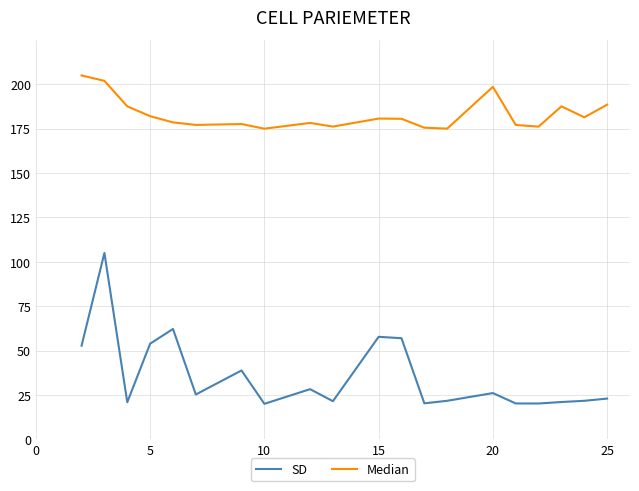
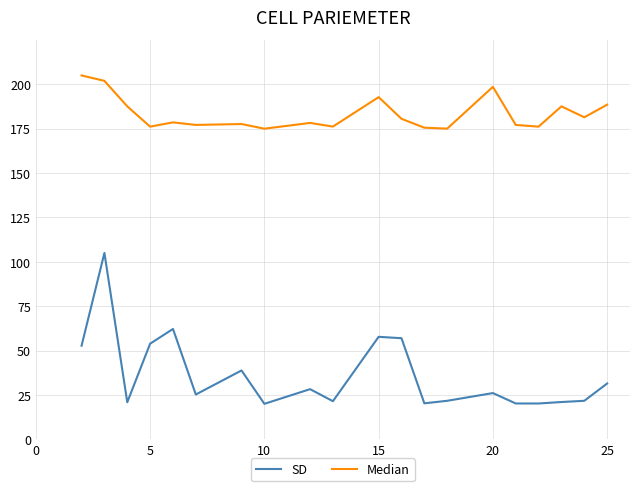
  {
    "SD": {
      "5": 54,
      "10": 20,
      "15": 58,
      "20": 26,
-     "25": 23
+     "25": 31
    },
    "Median": {
-     "5": 182,
+     "5": 176,
      "10": 175,
-     "15": 181,
+     "15": 193,
      "20": 199,
      "25": 189
    }
  }
